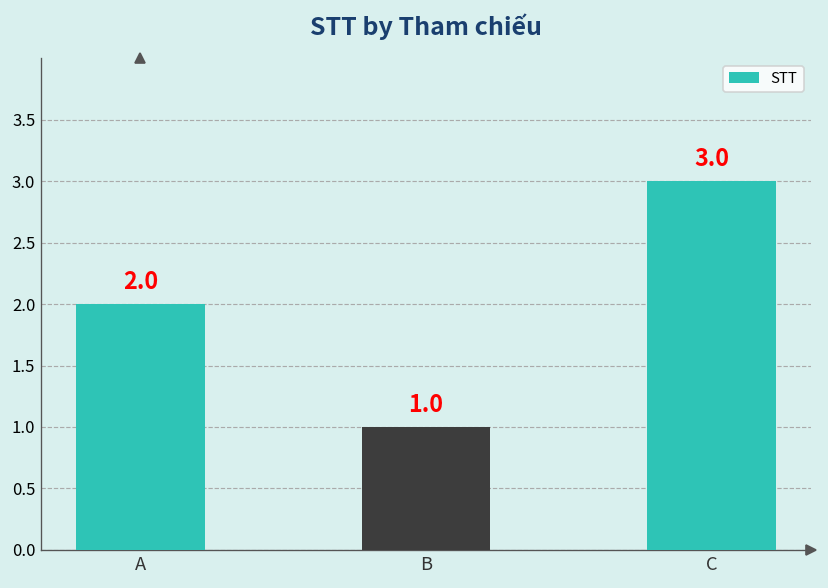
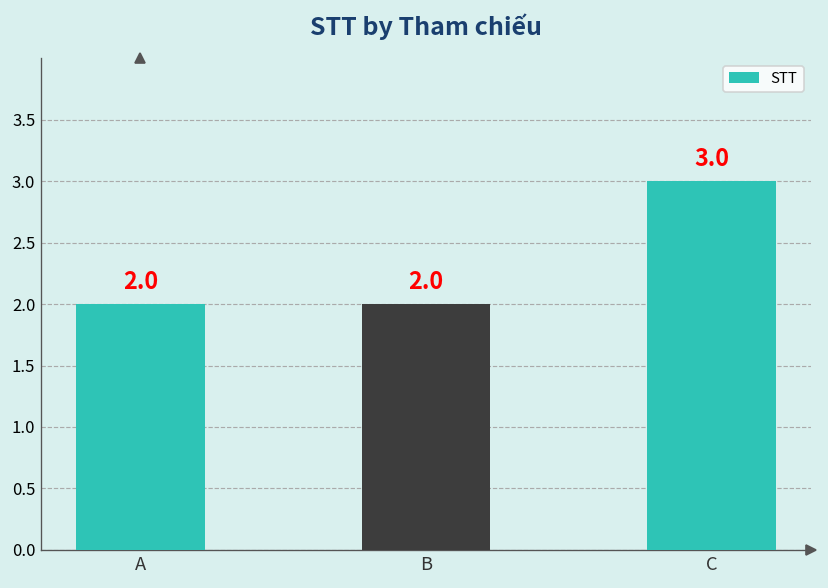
  {
    "A": 2.0,
-   "B": 1.0,
+   "B": 2.0,
    "C": 3.0
  }
